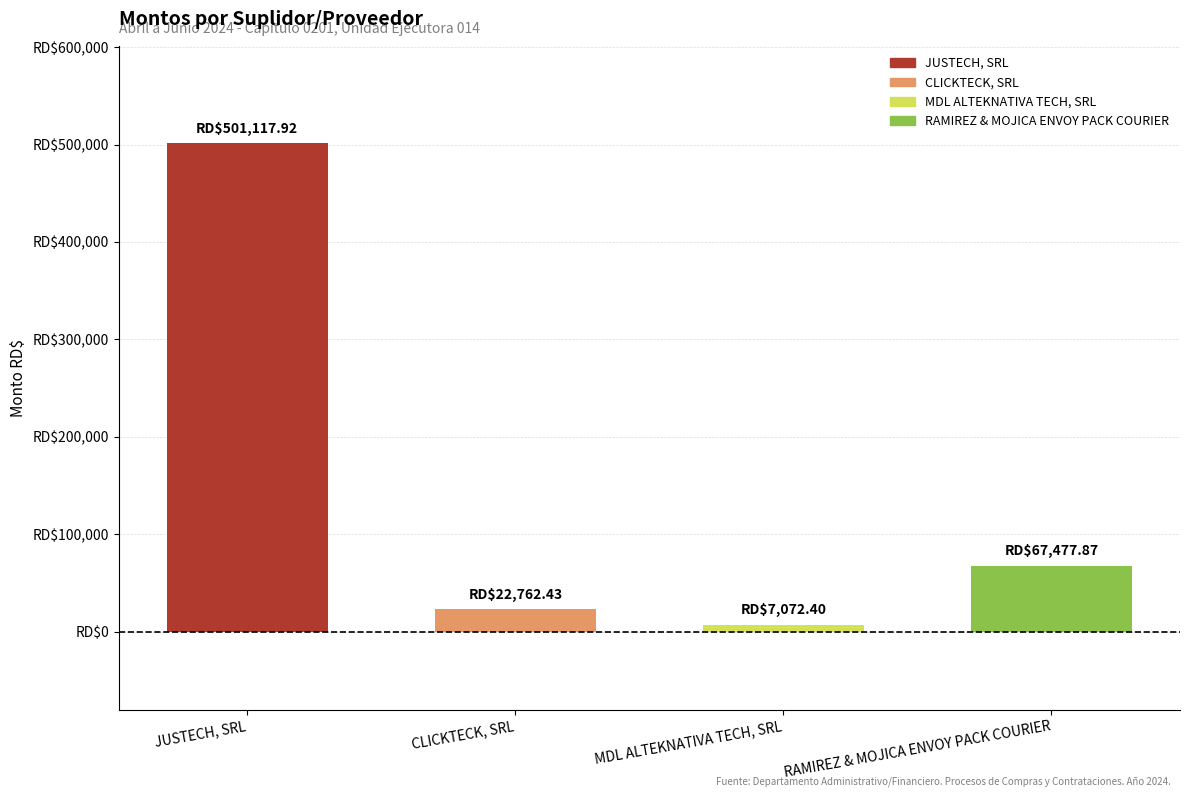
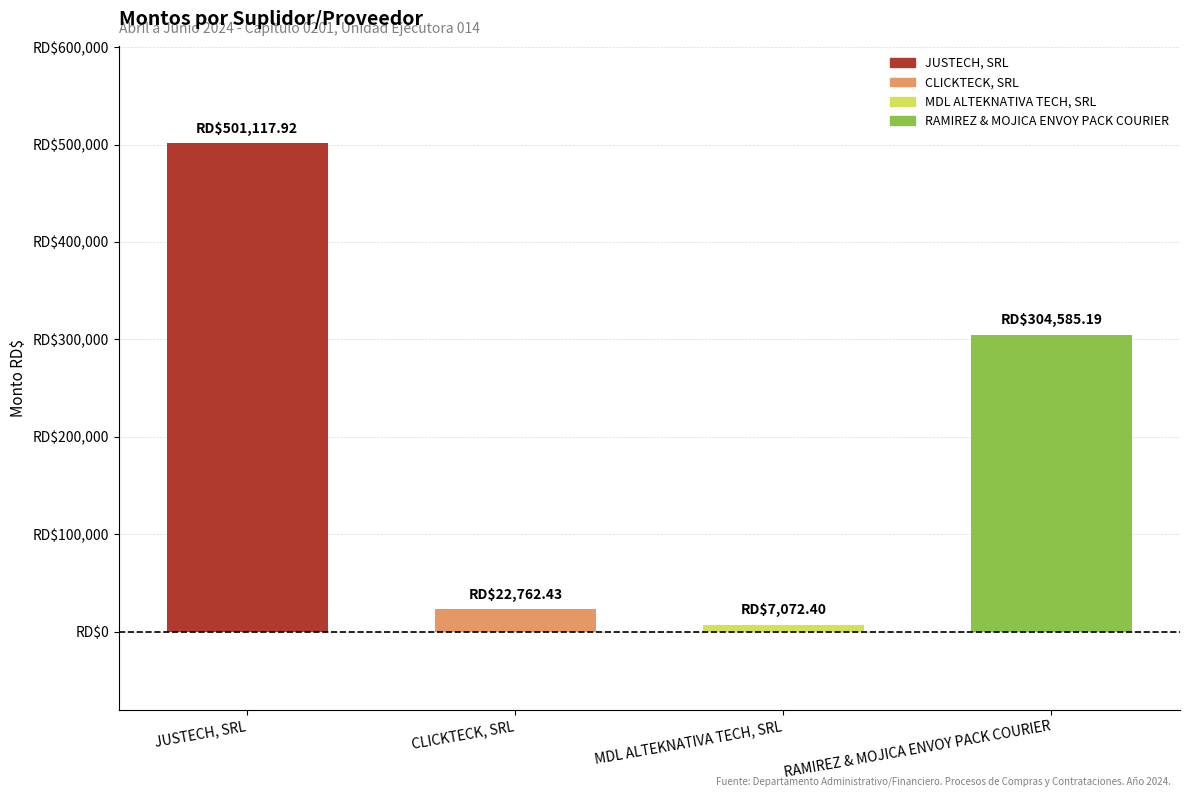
  {
    "JUSTECH, SRL": "$501,117.92",
    "CLICKTECK, SRL": "$22,762.43",
    "MDL ALTEKNATIVA TECH, SRL": "$7,072.40",
-   "RAMIREZ & MOJICA ENVOY PACK COURIER": "$67,477.87"
+   "RAMIREZ & MOJICA ENVOY PACK COURIER": "$304,585.19"
  }
